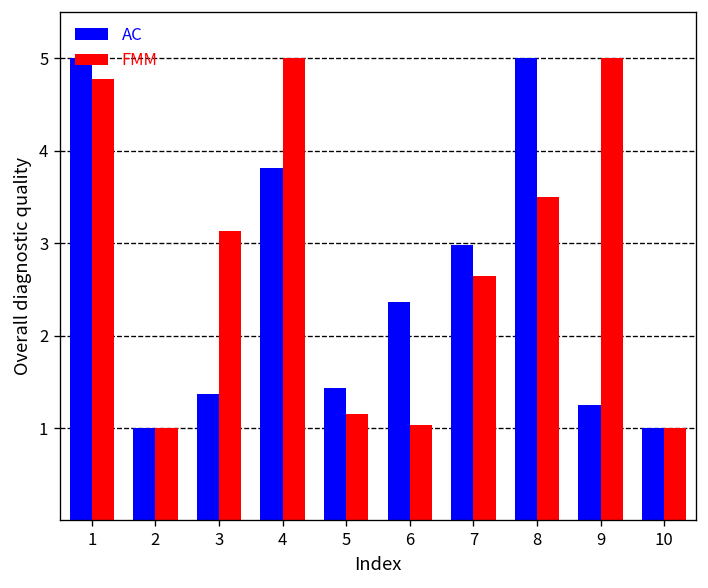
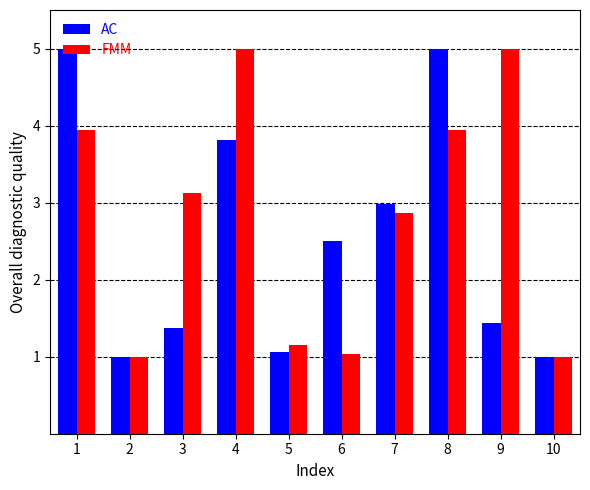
  {
    "AC": {
      "1": 5.0,
      "2": 1.0,
      "3": 1.4,
      "4": 3.8,
-     "5": 1.4,
-     "6": 2.4,
+     "5": 1.1,
+     "6": 2.5,
      "7": 3.0,
      "8": 5.0,
-     "9": 1.2,
+     "9": 1.4,
      "10": 1.0
    },
    "FMM": {
-     "1": 4.8,
+     "1": 3.9,
      "2": 1.0,
      "3": 3.1,
      "4": 5.0,
      "5": 1.2,
      "6": 1.0,
-     "7": 2.6,
-     "8": 3.5,
+     "7": 2.9,
+     "8": 3.9,
      "9": 5.0,
      "10": 1.0
    }
  }
